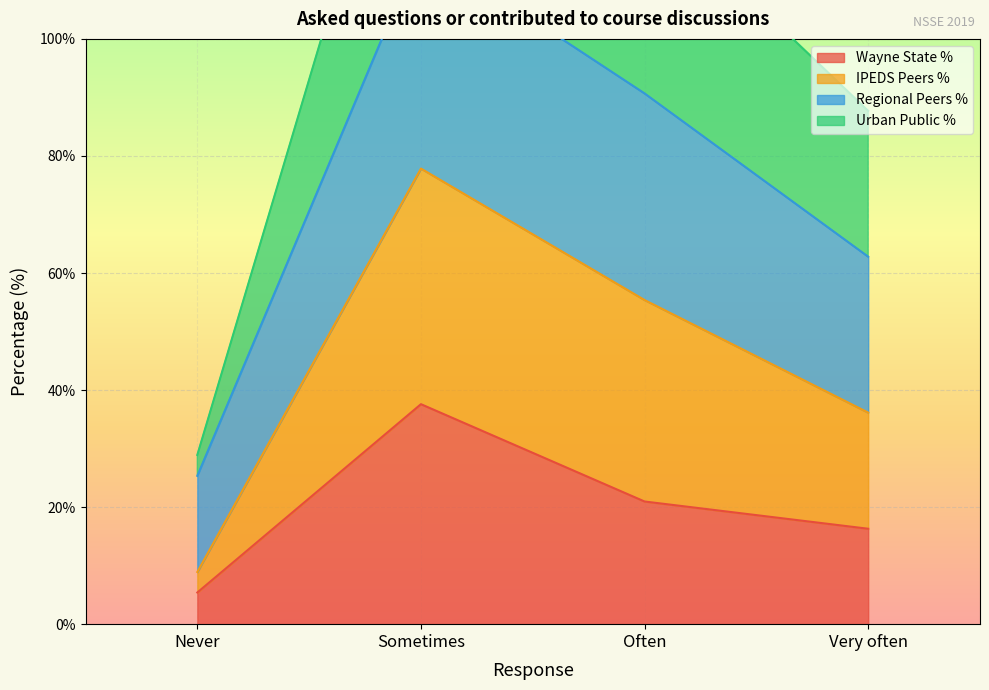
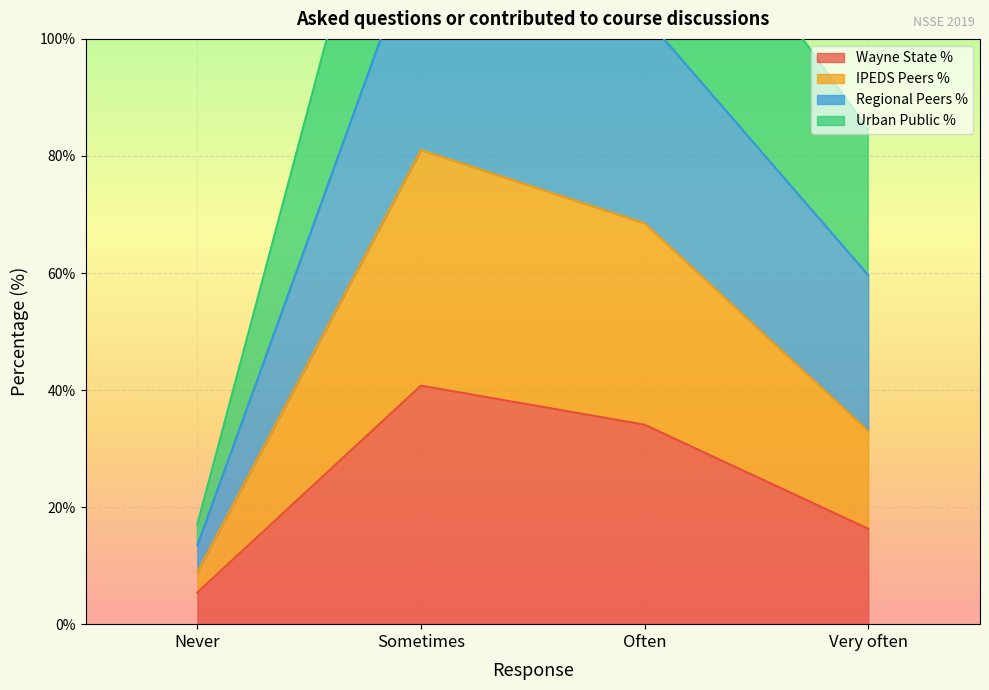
  {
    "Wayne State %": {
      "Never": "5%",
-     "Sometimes": "38%",
-     "Often": "21%",
+     "Sometimes": "41%",
+     "Often": "34%",
      "Very often": "16%"
    },
    "IPEDS Peers %": {
      "Never": "4%",
      "Sometimes": "40%",
      "Often": "34%",
-     "Very often": "20%"
+     "Very often": "17%"
    },
    "Regional Peers %": {
-     "Never": "16%",
+     "Never": "5%",
      "Very often": "27%"
    },
    "Urban Public %": {
      "Never": "4%"
    }
  }
